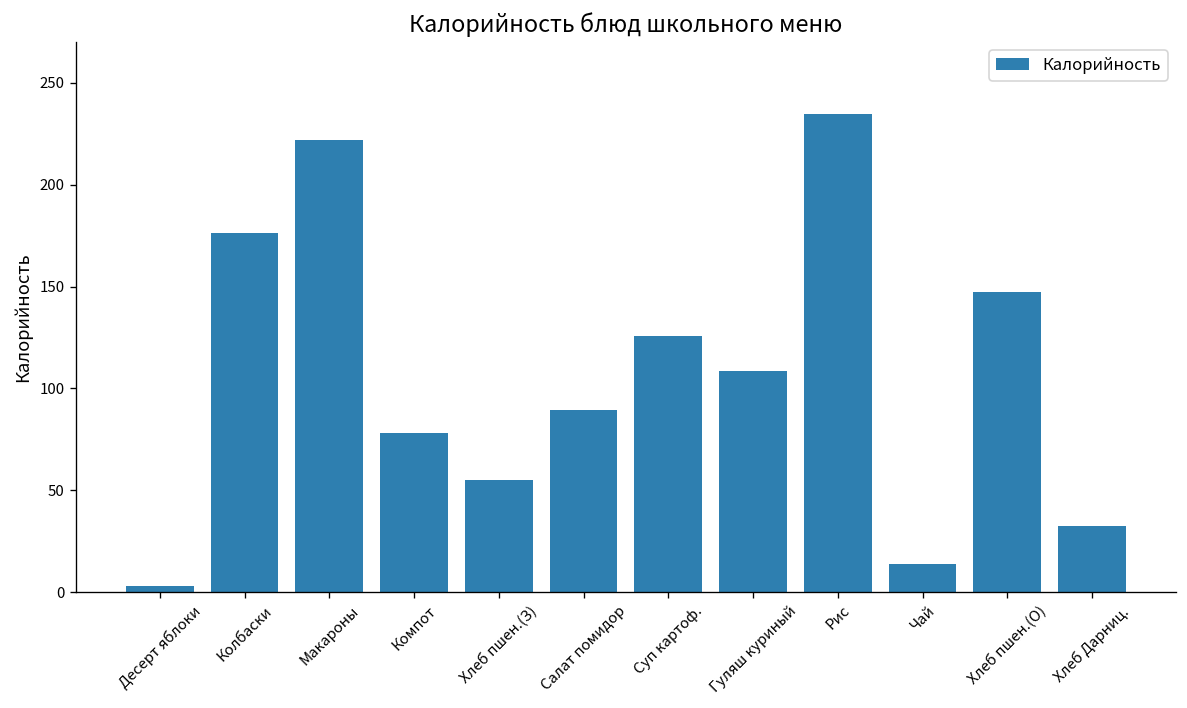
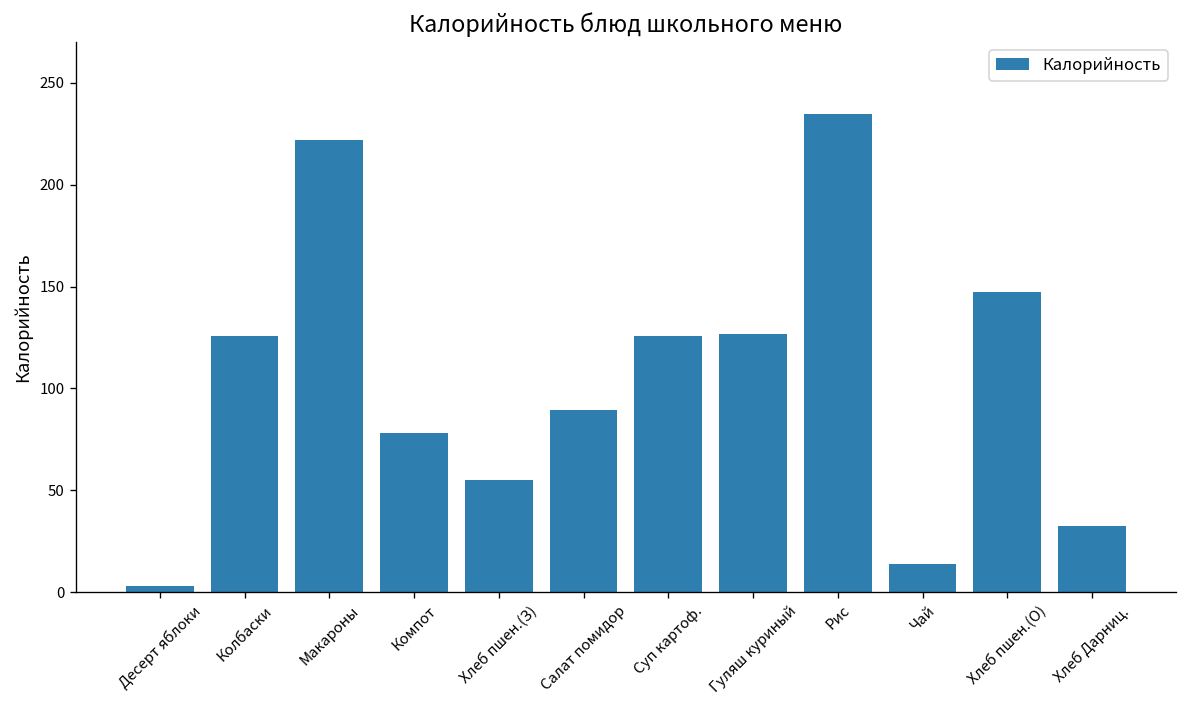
  {
    "Десерт яблоки": 3,
-   "Колбаски": 177,
+   "Колбаски": 126,
    "Макароны": 222,
    "Компот": 78,
    "Хлеб пшен.(З)": 55,
    "Салат помидор": 89,
    "Суп картоф.": 126,
-   "Гуляш куриный": 109,
+   "Гуляш куриный": 127,
    "Рис": 235,
    "Чай": 14,
    "Хлеб пшен.(О)": 147,
    "Хлеб Дарниц.": 33
  }
